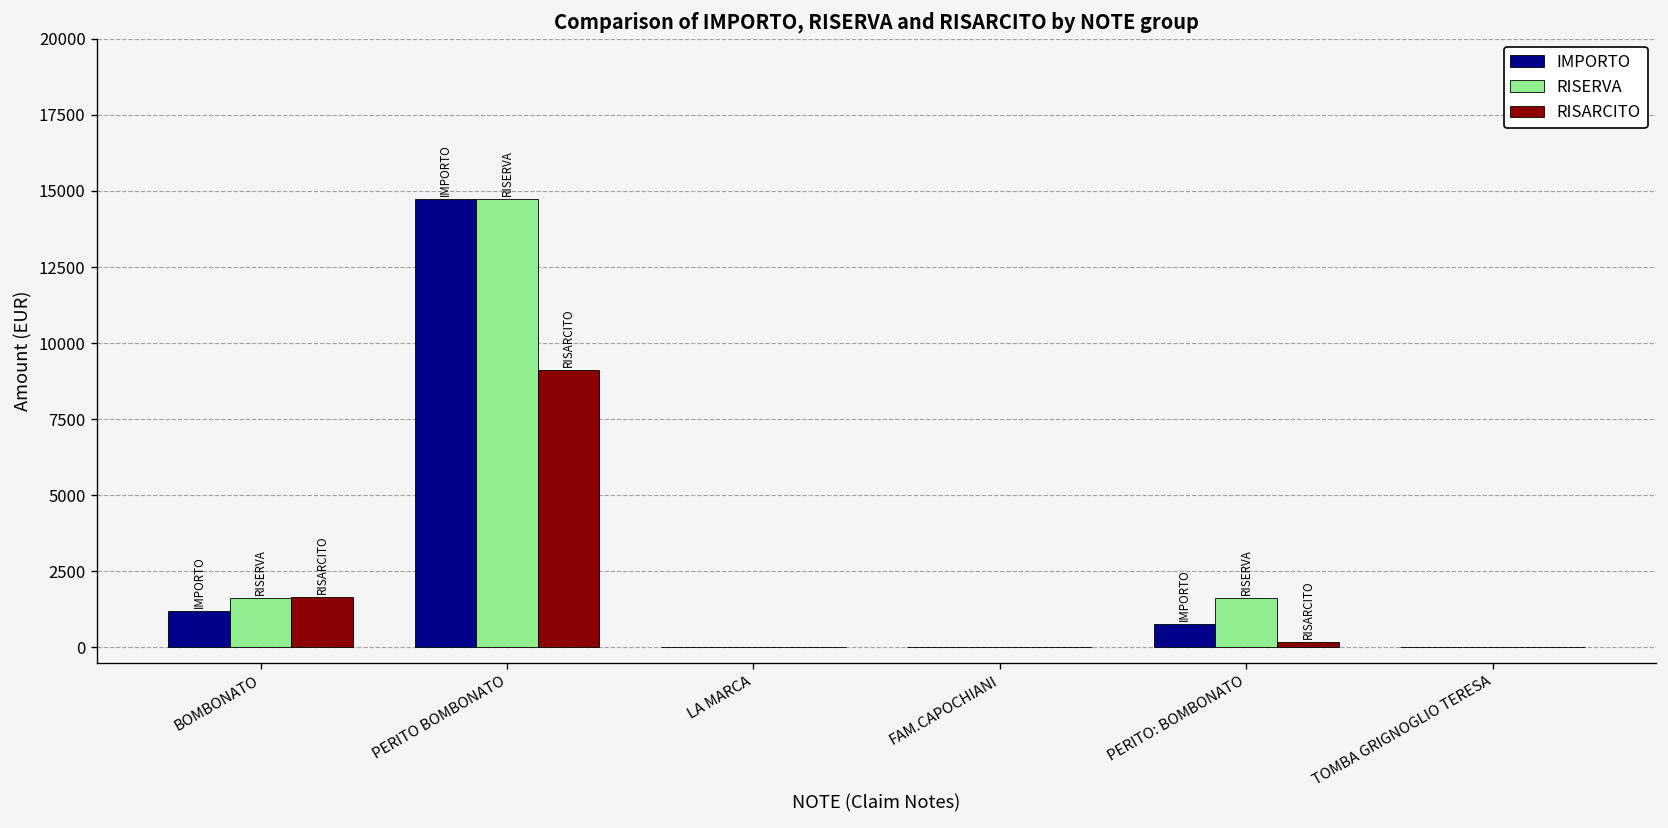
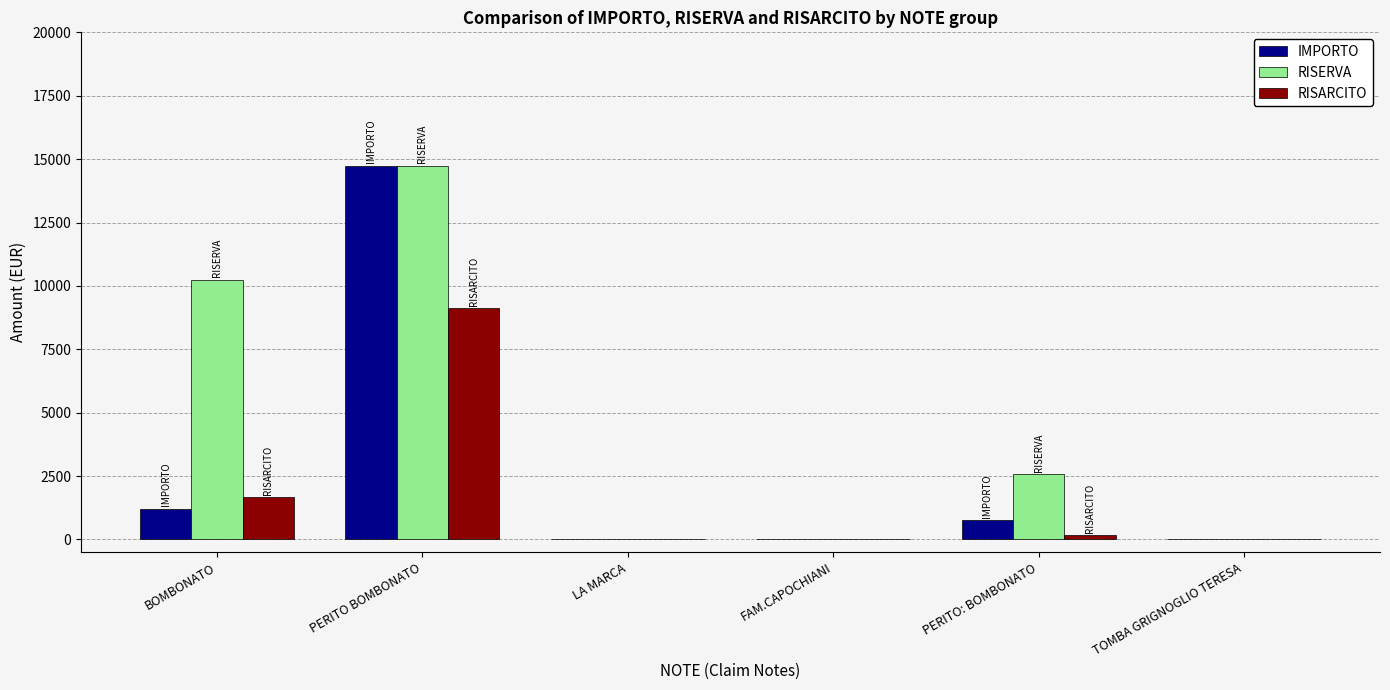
  {
    "IMPORTO": {
      "BOMBONATO": 1200,
      "PERITO BOMBONATO": 14700,
      "LA MARCA": 0,
      "FAM.CAPOCHIANI": 0,
      "PERITO: BOMBONATO": 800,
      "TOMBA GRIGNOGLIO TERESA": 0
    },
    "RISERVA": {
-     "BOMBONATO": 1600,
+     "BOMBONATO": 10200,
      "PERITO BOMBONATO": 14700,
      "LA MARCA": 0,
      "FAM.CAPOCHIANI": 0,
-     "PERITO: BOMBONATO": 1600,
+     "PERITO: BOMBONATO": 2600,
      "TOMBA GRIGNOGLIO TERESA": 0
    },
    "RISARCITO": {
      "BOMBONATO": 1700,
      "PERITO BOMBONATO": 9100,
      "LA MARCA": 0,
      "FAM.CAPOCHIANI": 0,
      "PERITO: BOMBONATO": 200,
      "TOMBA GRIGNOGLIO TERESA": 0
    }
  }
